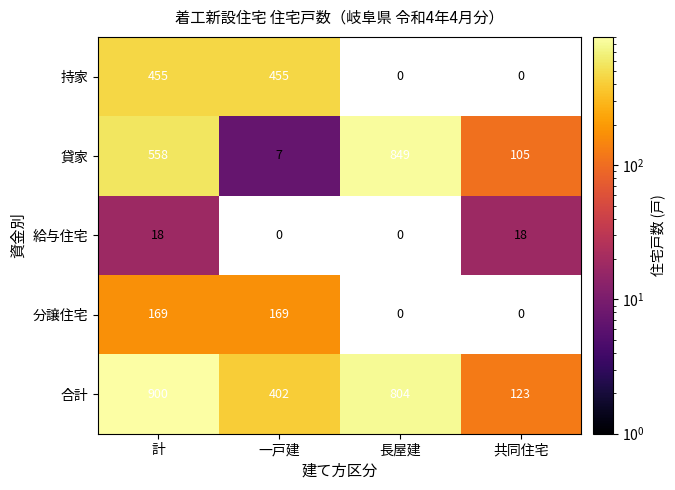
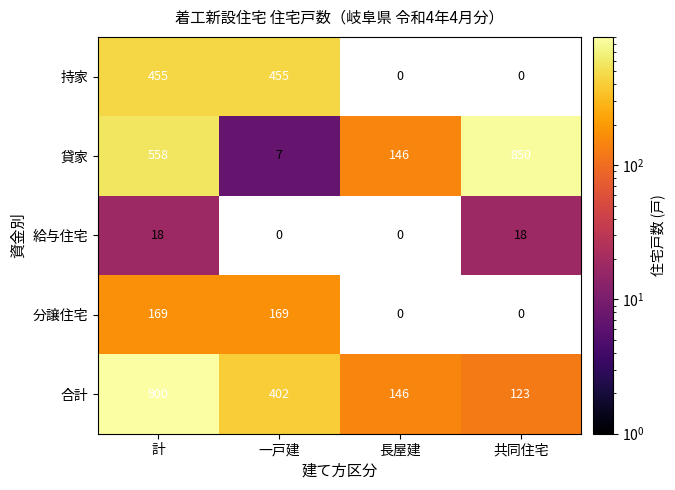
  {
    "持家": {
      "計": 455,
      "一戸建": 455
    },
    "貸家": {
      "計": 558,
      "一戸建": 7,
-     "長屋建": 849,
-     "共同住宅": 105
+     "長屋建": 146,
+     "共同住宅": 850
    },
    "給与住宅": {
      "計": 18,
      "共同住宅": 18
    },
    "分譲住宅": {
      "計": 169,
      "一戸建": 169
    },
    "合計": {
      "計": 900,
      "一戸建": 402,
-     "長屋建": 804,
+     "長屋建": 146,
      "共同住宅": 123
    }
  }
